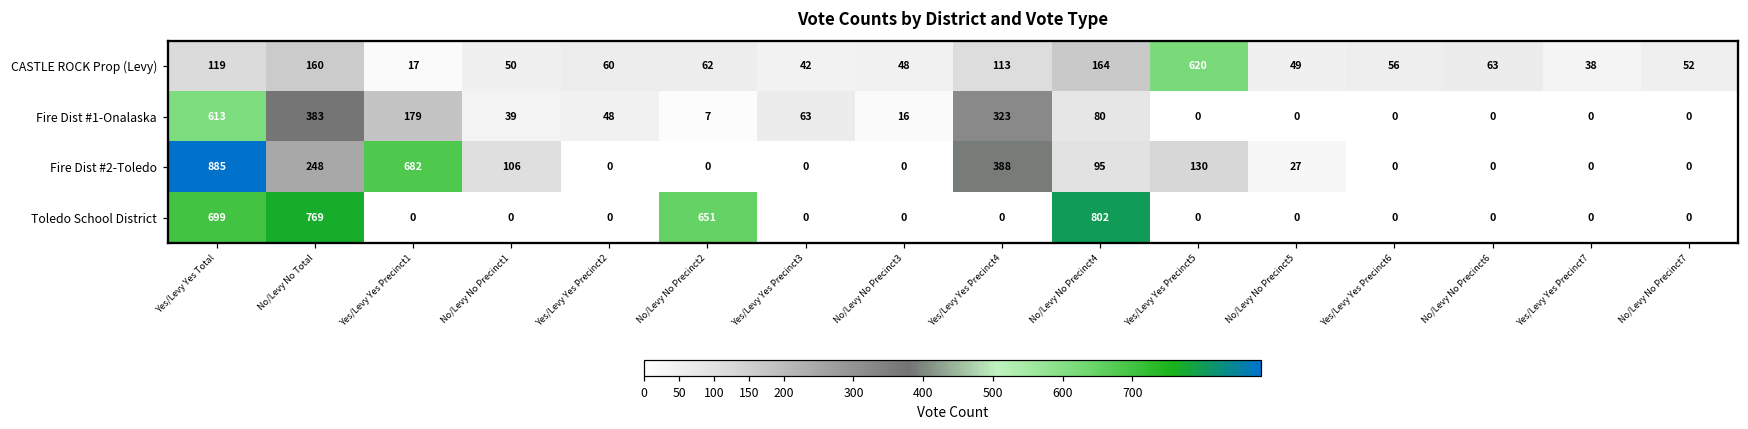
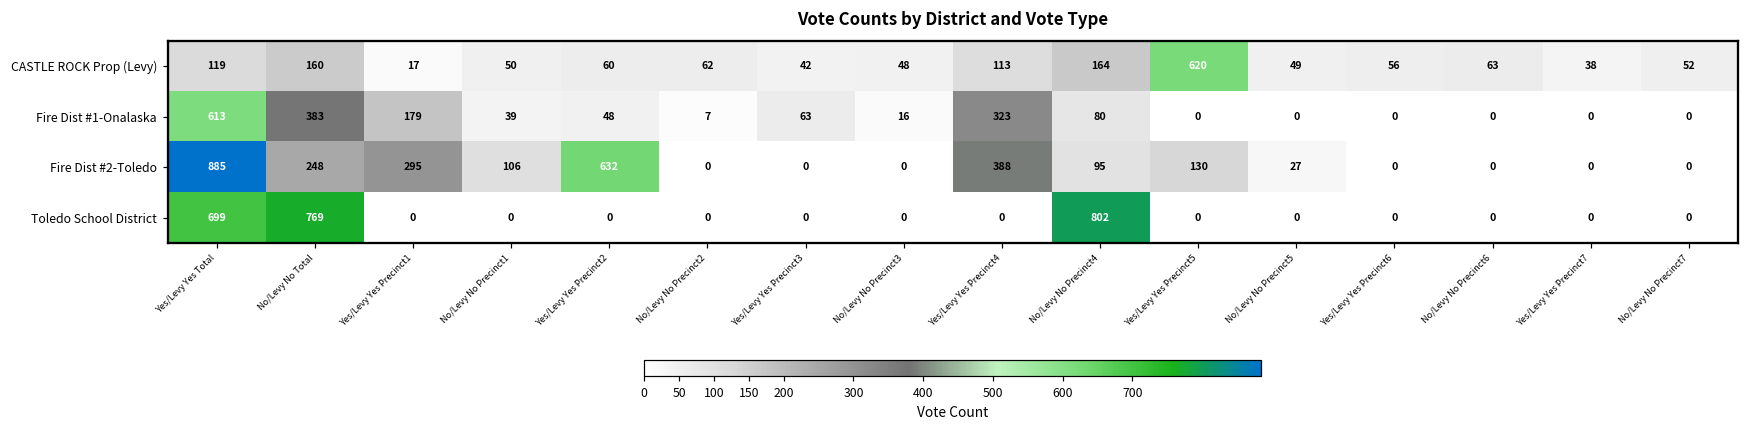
  {
    "CASTLE ROCK Prop (Levy)": {
      "Yes/Levy Yes Total": 119,
      "No/Levy No Total": 160,
      "Yes/Levy Yes Precinct1": 17,
      "No/Levy No Precinct1": 50,
      "Yes/Levy Yes Precinct2": 60,
      "No/Levy No Precinct2": 62,
      "Yes/Levy Yes Precinct3": 42,
      "No/Levy No Precinct3": 48,
      "Yes/Levy Yes Precinct4": 113,
      "No/Levy No Precinct4": 164,
      "Yes/Levy Yes Precinct5": 620,
      "No/Levy No Precinct5": 49,
      "Yes/Levy Yes Precinct6": 56,
      "No/Levy No Precinct6": 63,
      "Yes/Levy Yes Precinct7": 38,
      "No/Levy No Precinct7": 52
    },
    "Fire Dist #1-Onalaska": {
      "Yes/Levy Yes Total": 613,
      "No/Levy No Total": 383,
      "Yes/Levy Yes Precinct1": 179,
      "No/Levy No Precinct1": 39,
      "Yes/Levy Yes Precinct2": 48,
      "No/Levy No Precinct2": 7,
      "Yes/Levy Yes Precinct3": 63,
      "No/Levy No Precinct3": 16,
      "Yes/Levy Yes Precinct4": 323,
      "No/Levy No Precinct4": 80,
      "Yes/Levy Yes Precinct5": 0,
      "No/Levy No Precinct5": 0,
      "Yes/Levy Yes Precinct6": 0,
      "No/Levy No Precinct6": 0,
      "Yes/Levy Yes Precinct7": 0,
      "No/Levy No Precinct7": 0
    },
    "Fire Dist #2-Toledo": {
      "Yes/Levy Yes Total": 885,
      "No/Levy No Total": 248,
-     "Yes/Levy Yes Precinct1": 682,
+     "Yes/Levy Yes Precinct1": 295,
      "No/Levy No Precinct1": 106,
-     "Yes/Levy Yes Precinct2": 0,
+     "Yes/Levy Yes Precinct2": 632,
      "No/Levy No Precinct2": 0,
      "Yes/Levy Yes Precinct3": 0,
      "No/Levy No Precinct3": 0,
      "Yes/Levy Yes Precinct4": 388,
      "No/Levy No Precinct4": 95,
      "Yes/Levy Yes Precinct5": 130,
      "No/Levy No Precinct5": 27,
      "Yes/Levy Yes Precinct6": 0,
      "No/Levy No Precinct6": 0,
      "Yes/Levy Yes Precinct7": 0,
      "No/Levy No Precinct7": 0
    },
    "Toledo School District": {
      "Yes/Levy Yes Total": 699,
      "No/Levy No Total": 769,
      "Yes/Levy Yes Precinct1": 0,
      "No/Levy No Precinct1": 0,
      "Yes/Levy Yes Precinct2": 0,
-     "No/Levy No Precinct2": 651,
+     "No/Levy No Precinct2": 0,
      "Yes/Levy Yes Precinct3": 0,
      "No/Levy No Precinct3": 0,
      "Yes/Levy Yes Precinct4": 0,
      "No/Levy No Precinct4": 802,
      "Yes/Levy Yes Precinct5": 0,
      "No/Levy No Precinct5": 0,
      "Yes/Levy Yes Precinct6": 0,
      "No/Levy No Precinct6": 0,
      "Yes/Levy Yes Precinct7": 0,
      "No/Levy No Precinct7": 0
    }
  }
